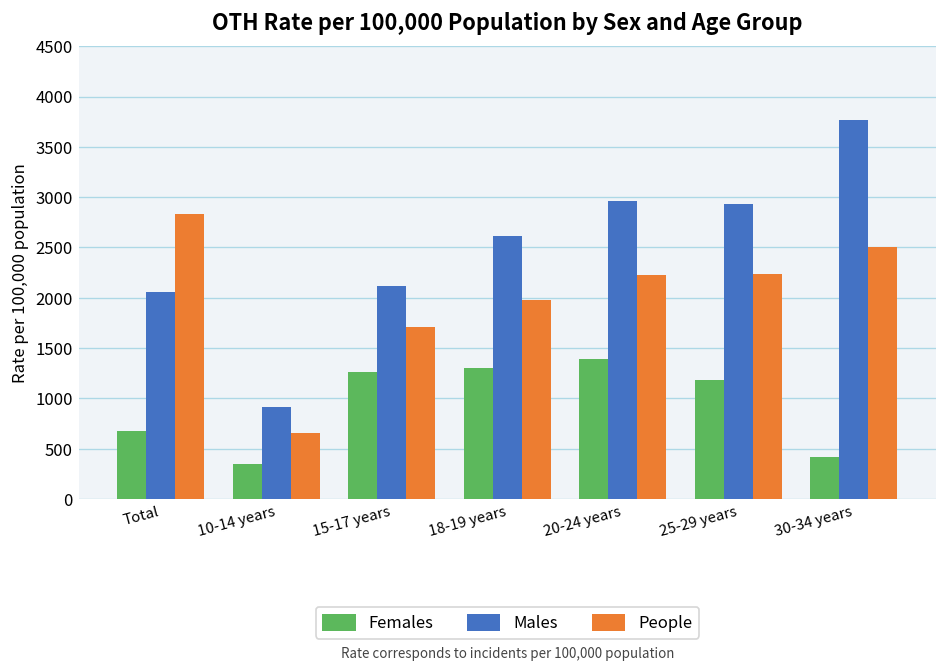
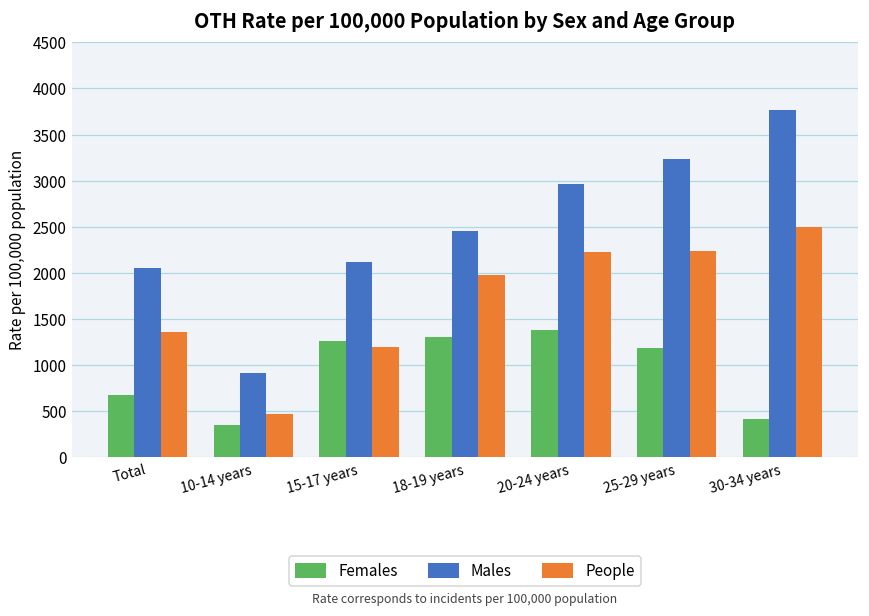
  {
    "Females": {
      "Total": 700,
      "10-14 years": 400,
      "15-17 years": 1300,
      "18-19 years": 1300,
      "20-24 years": 1400,
      "25-29 years": 1200,
      "30-34 years": 400
    },
    "Males": {
      "Total": 2100,
      "10-14 years": 900,
      "15-17 years": 2100,
-     "18-19 years": 2600,
+     "18-19 years": 2500,
      "20-24 years": 3000,
-     "25-29 years": 2900,
+     "25-29 years": 3200,
      "30-34 years": 3800
    },
    "People": {
-     "Total": 2800,
-     "10-14 years": 700,
-     "15-17 years": 1700,
+     "Total": 1400,
+     "10-14 years": 500,
+     "15-17 years": 1200,
      "18-19 years": 2000,
      "20-24 years": 2200,
      "25-29 years": 2200,
      "30-34 years": 2500
    }
  }
